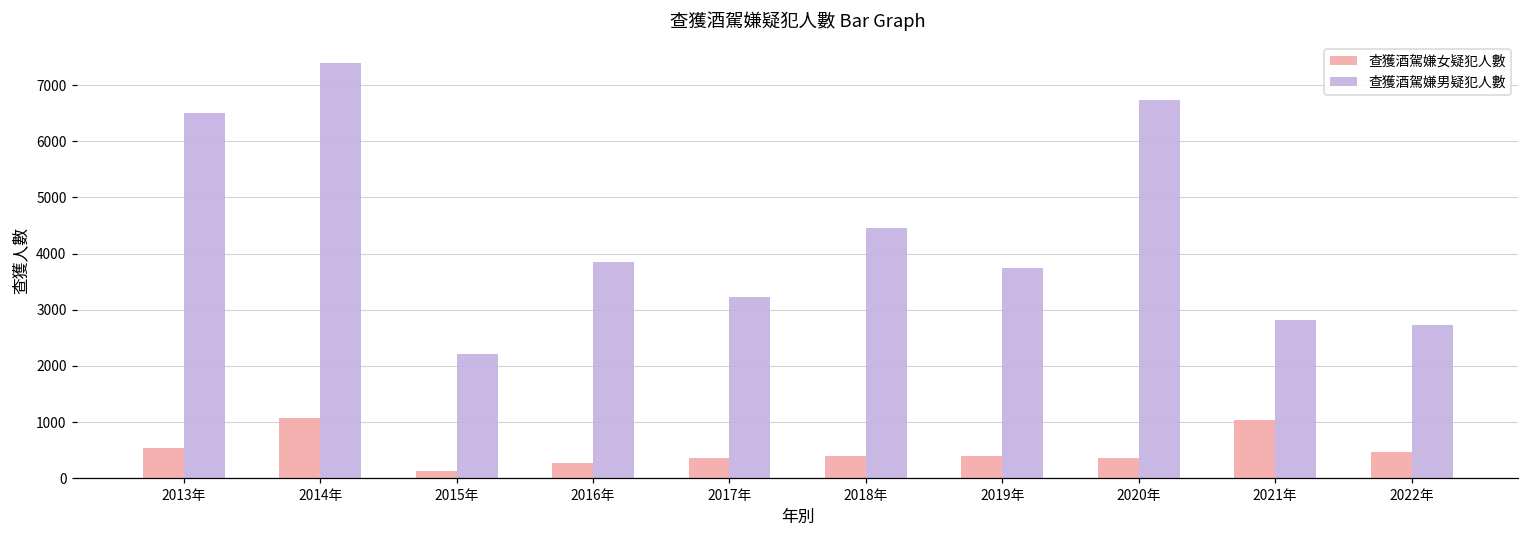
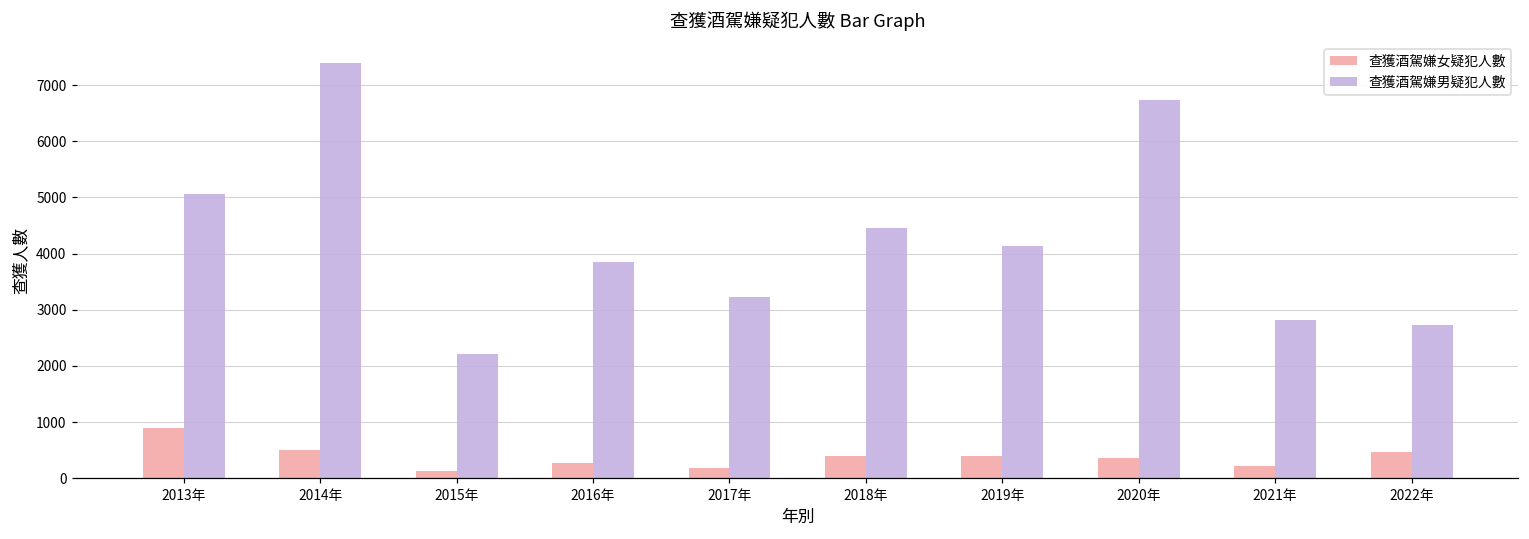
  {
    "查獲酒駕嫌女疑犯人數": {
-     "2013年": 500,
-     "2014年": 1100,
+     "2013年": 900,
+     "2014年": 500,
      "2015年": 100,
      "2016年": 300,
-     "2017年": 400,
+     "2017年": 200,
      "2018年": 400,
      "2019年": 400,
      "2020年": 400,
-     "2021年": 1000,
+     "2021年": 200,
      "2022年": 500
    },
    "查獲酒駕嫌男疑犯人數": {
-     "2013年": 6500,
+     "2013年": 5100,
      "2014年": 7400,
      "2015年": 2200,
      "2016年": 3900,
      "2017年": 3200,
      "2018年": 4500,
-     "2019年": 3700,
+     "2019年": 4100,
      "2020年": 6700,
      "2021年": 2800,
      "2022年": 2700
    }
  }
